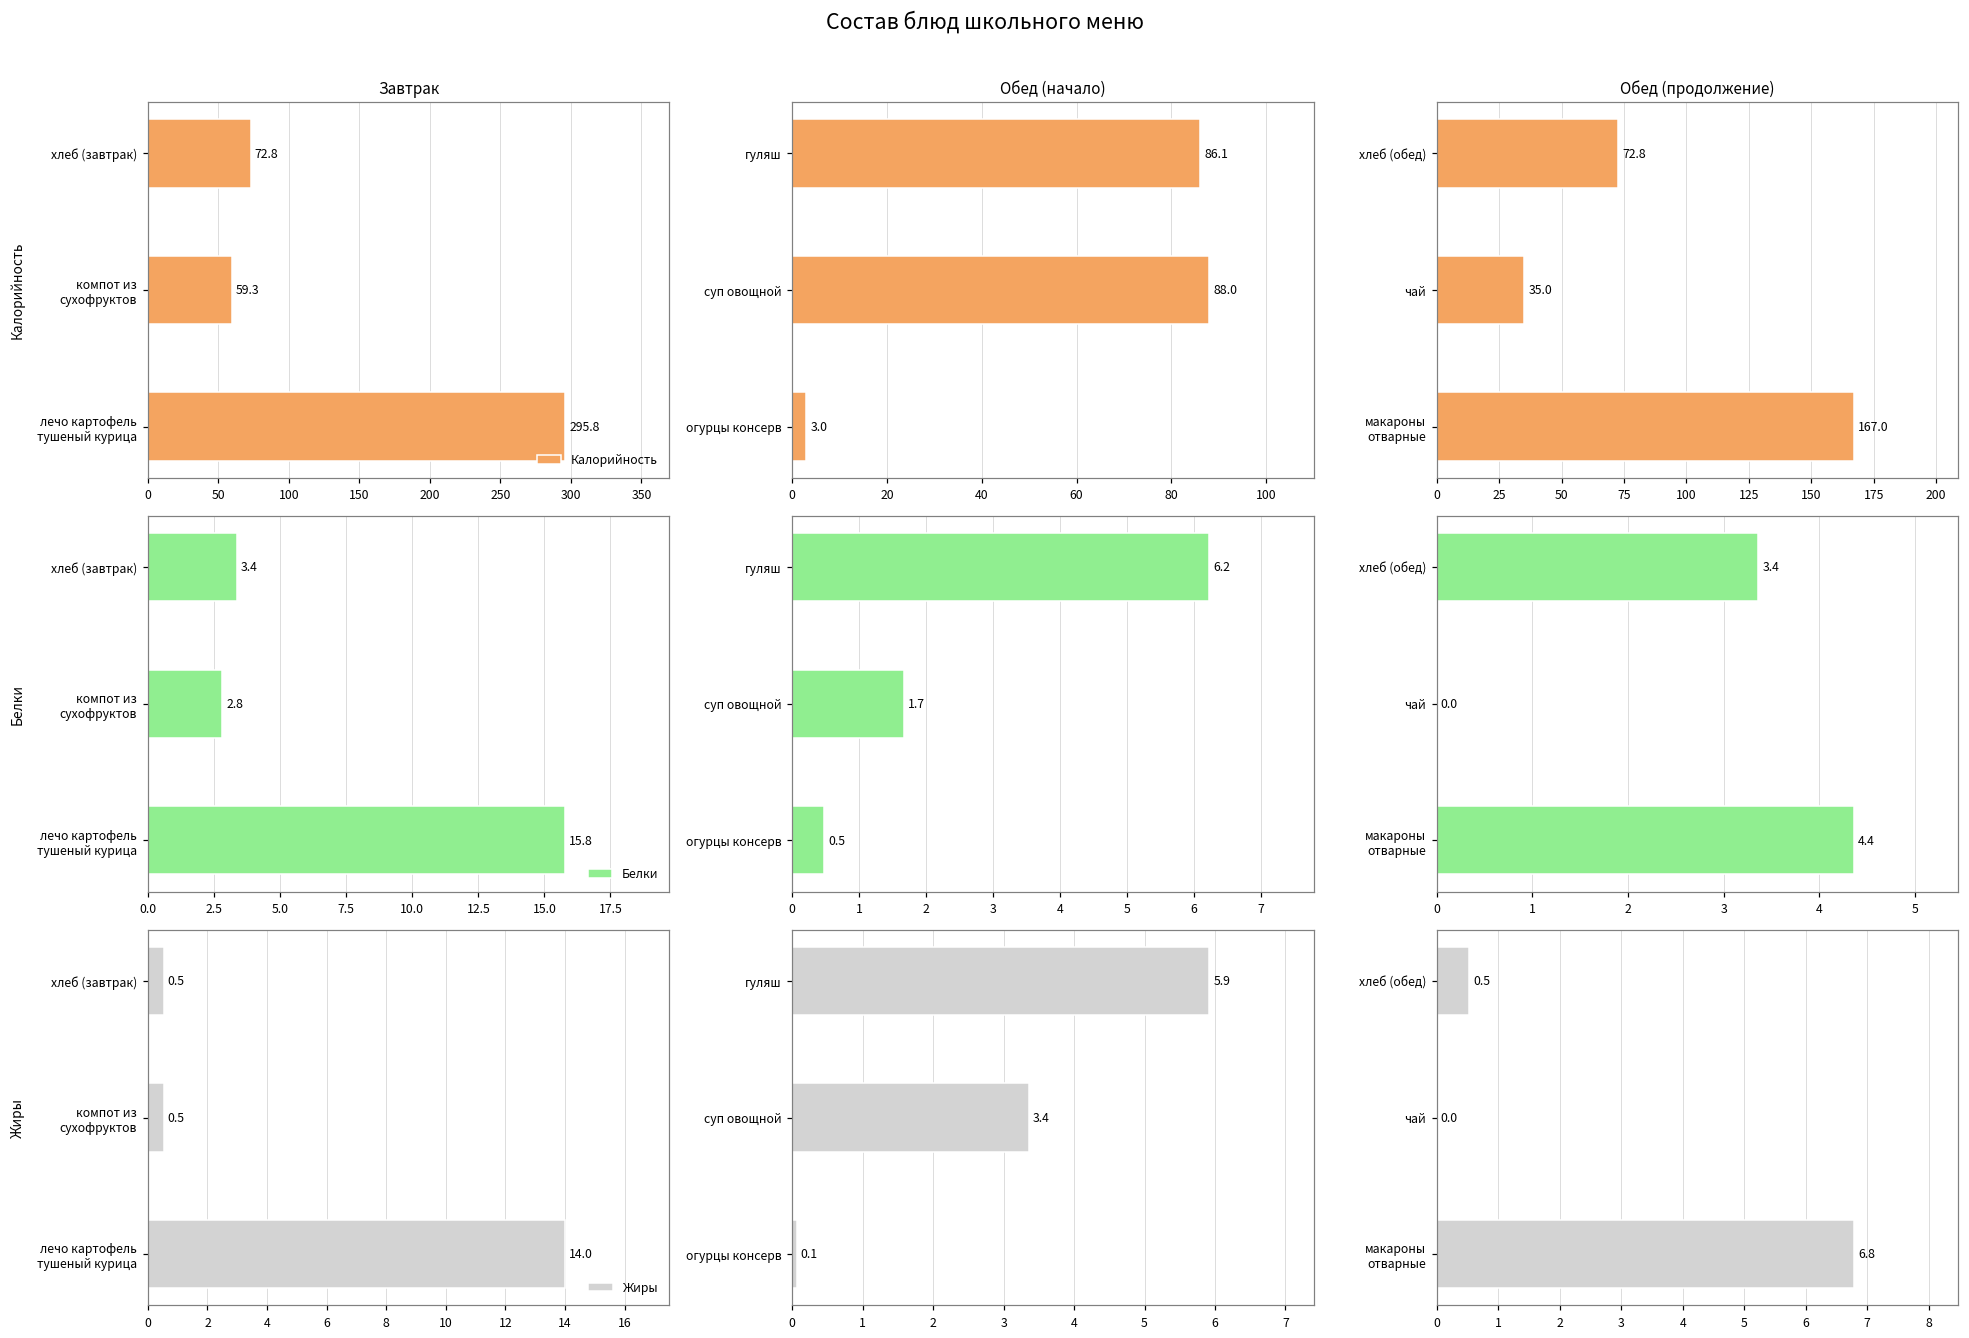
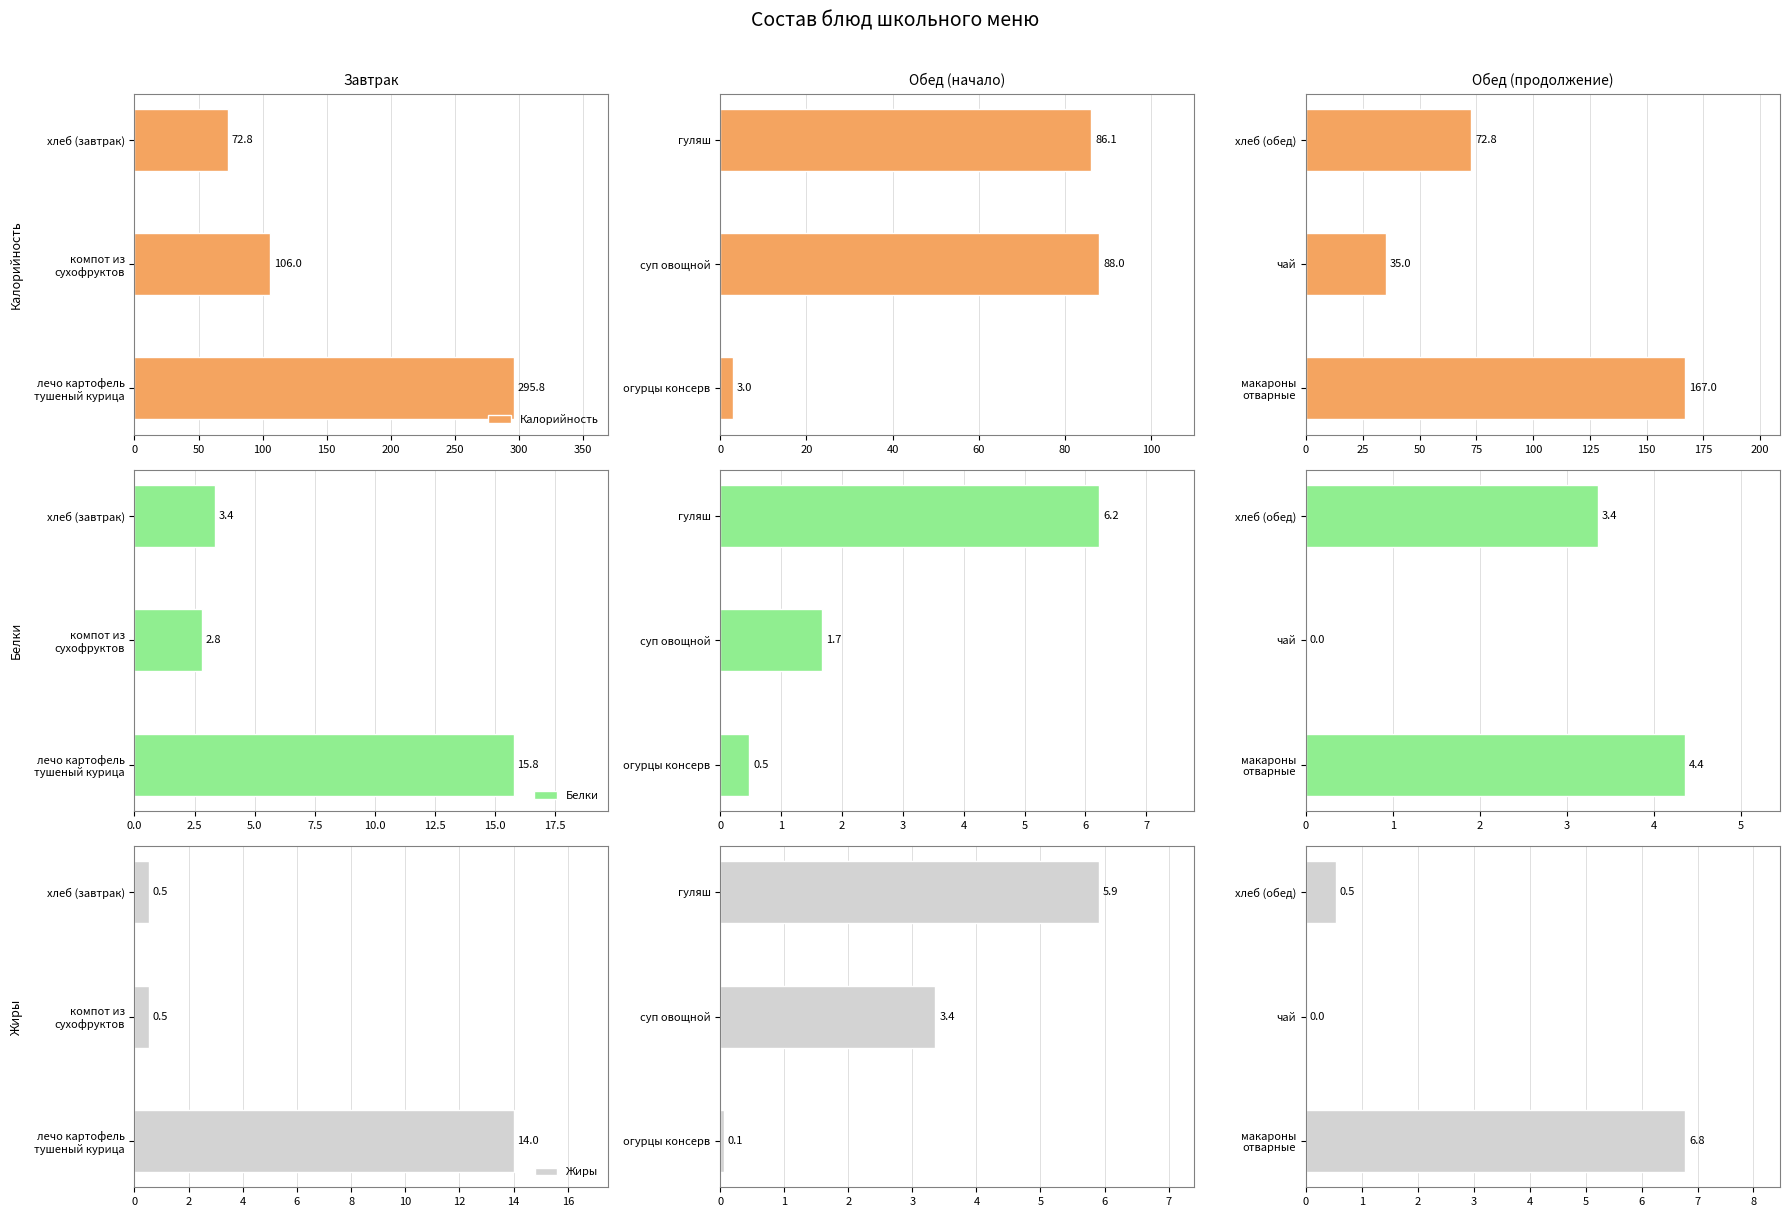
  {
    "Завтрак": {
      "хлеб (завтрак)": 72.8,
-     "компот из сухофруктов": 59.3,
+     "компот из сухофруктов": 106.0,
      "лечо картофель тушеный курица": 295.8
    },
    "Обед (начало)": {
      "гуляш": 86.1,
      "суп овощной": 88.0,
      "огурцы консерв": 3.0
    },
    "Обед (продолжение)": {
      "хлеб (обед)": 72.8,
      "чай": 35.0,
      "макароны отварные": 167.0
    }
  }
